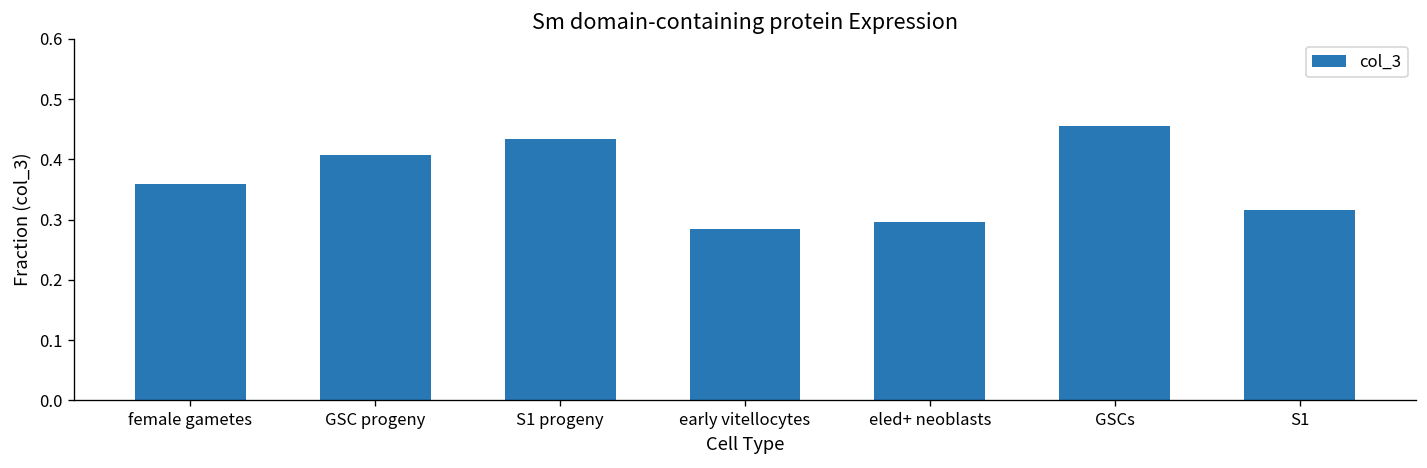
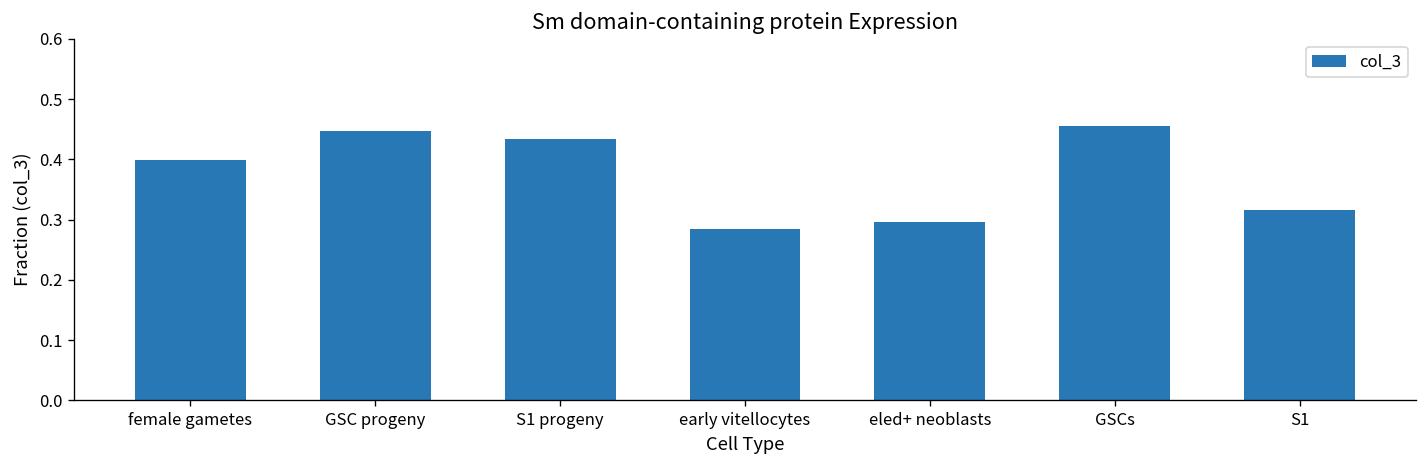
  {
-   "female gametes": 0.36,
-   "GSC progeny": 0.41,
+   "female gametes": 0.40,
+   "GSC progeny": 0.45,
    "S1 progeny": 0.43,
    "early vitellocytes": 0.28,
    "eled+ neoblasts": 0.30,
    "GSCs": 0.46,
    "S1": 0.32
  }
